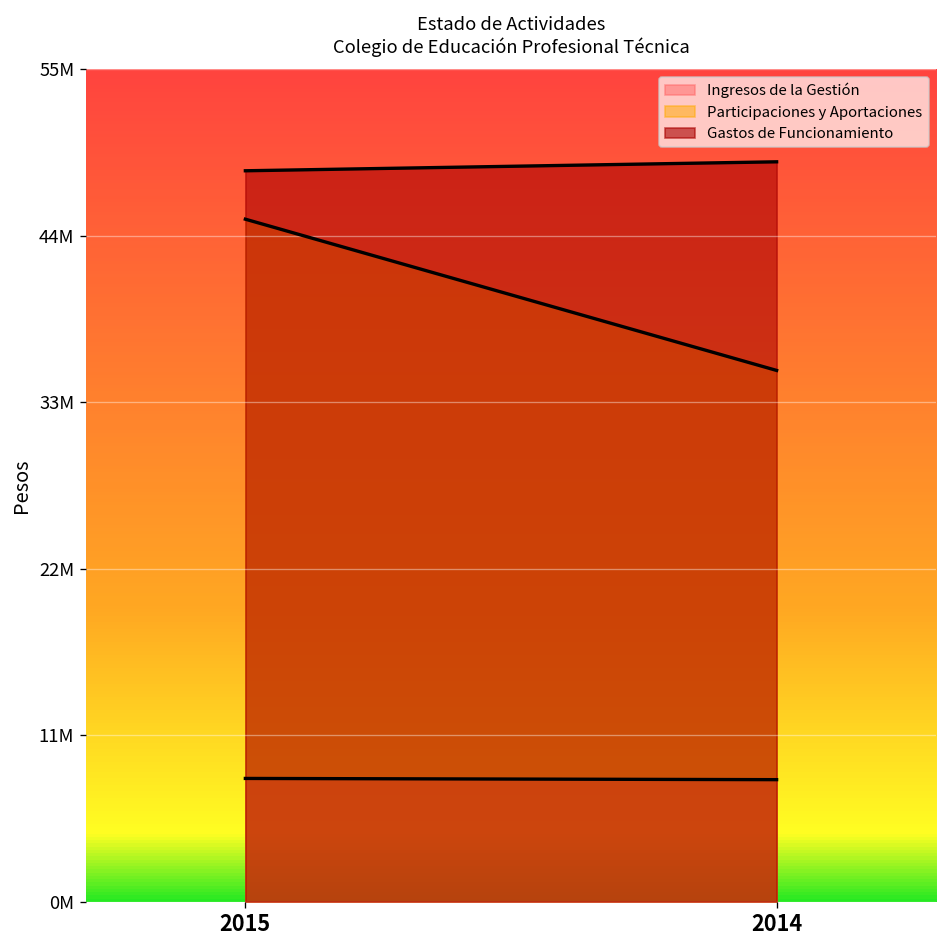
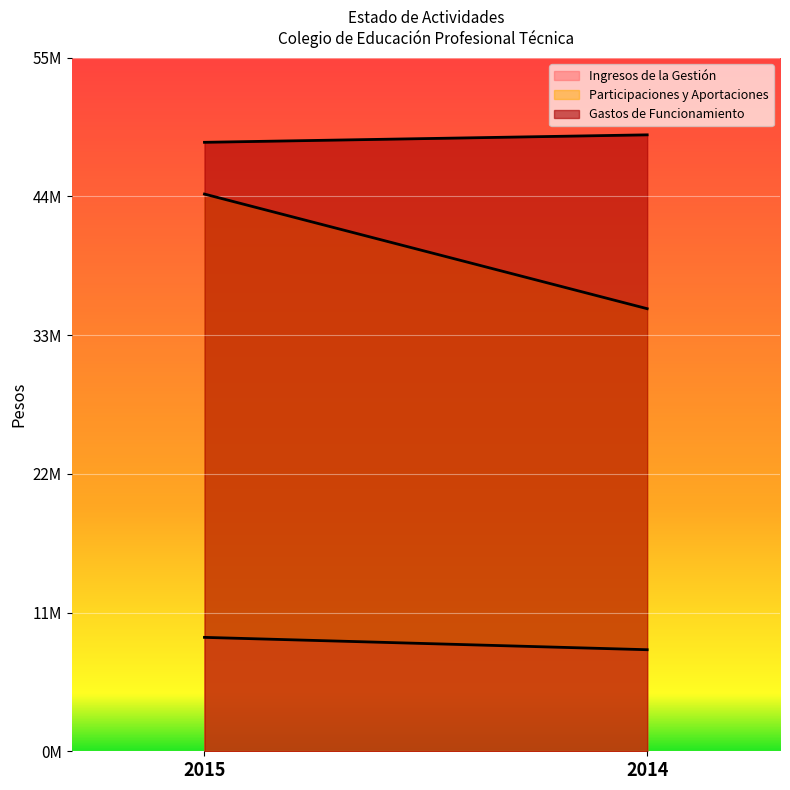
  {
    "Ingresos de la Gestión": {
-     "2015": 8100000,
+     "2015": 9000000,
      "2014": 8100000
    },
    "Participaciones y Aportaciones": {
-     "2015": 45100000,
+     "2015": 44200000,
      "2014": 35100000
    },
    "Gastos de Funcionamiento": {
      "2015": 48300000,
      "2014": 48900000
    }
  }
